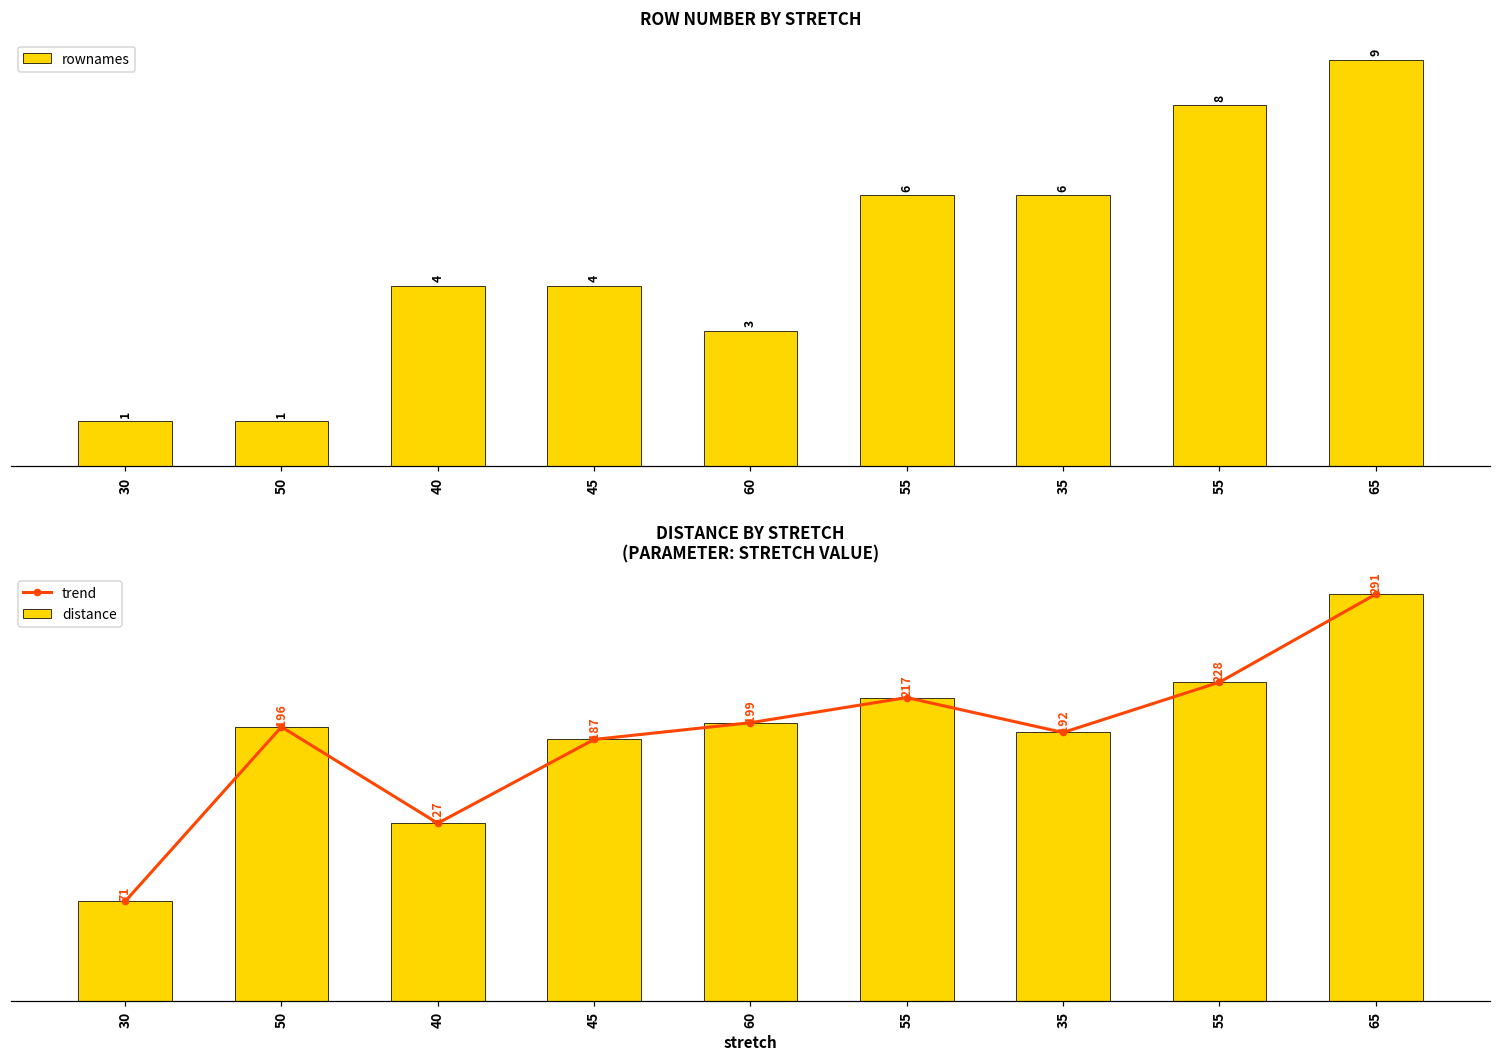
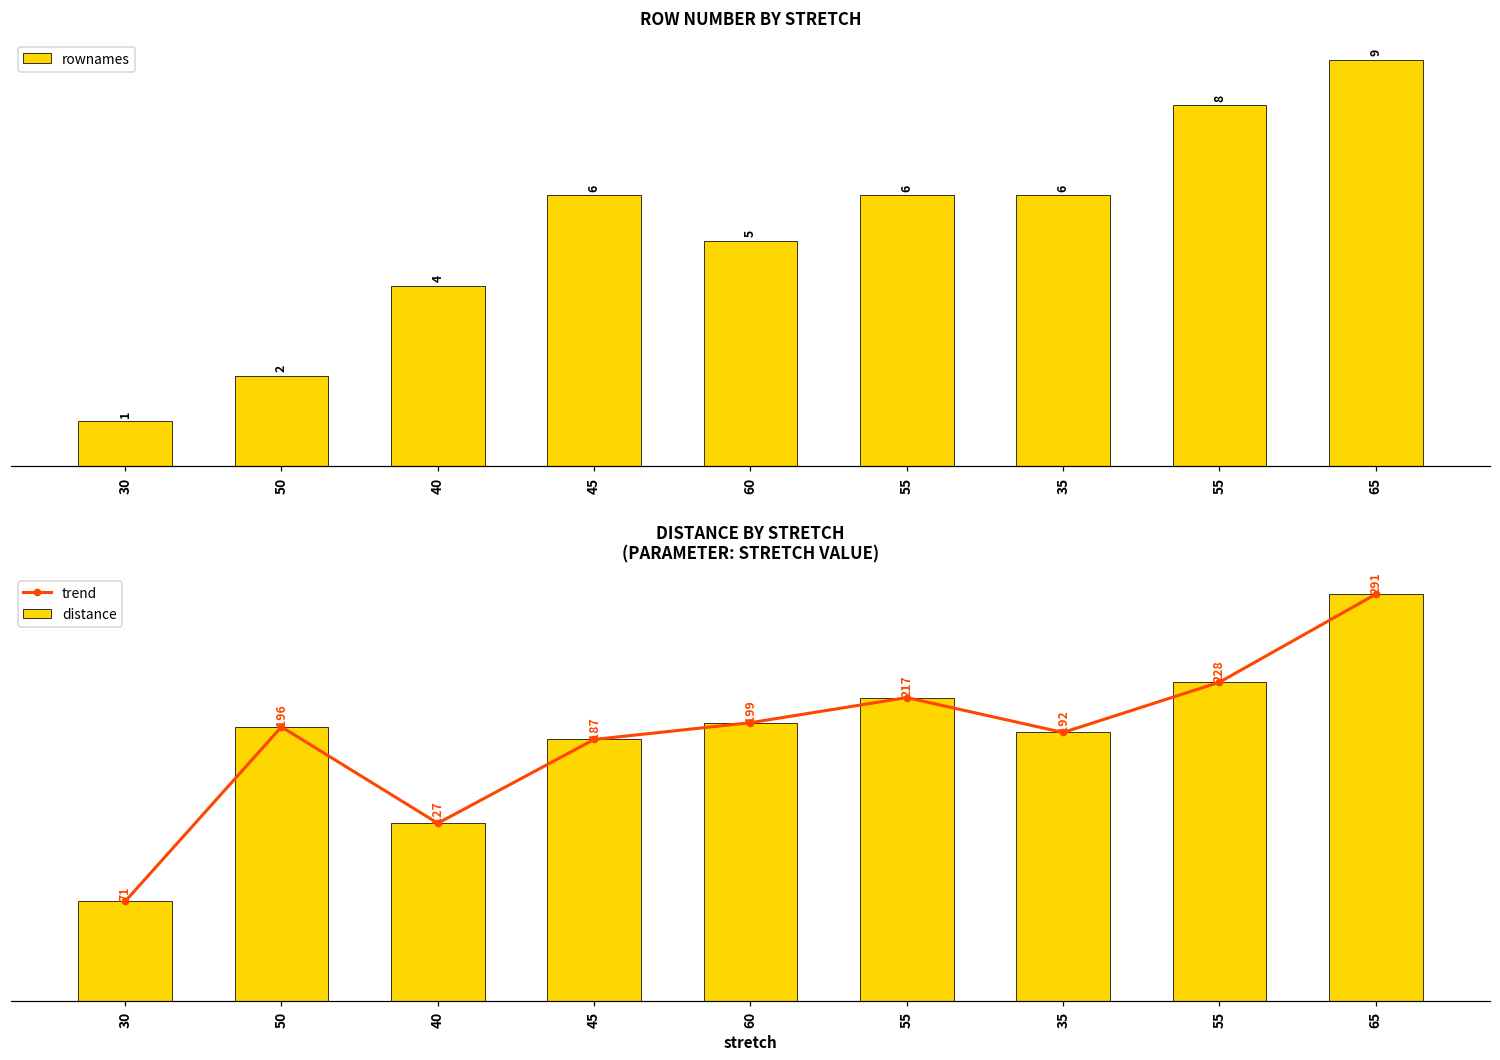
  {
    "ROW NUMBER BY STRETCH": {
      "30": 1,
-     "50": 1,
+     "50": 2,
      "40": 4,
-     "45": 4,
-     "60": 3,
+     "45": 6,
+     "60": 5,
      "35": 6,
      "65": 9
    },
    "DISTANCE BY STRETCH (PARAMETER: STRETCH VALUE)": {
      "30": 71,
      "50": 196,
      "40": 127,
      "45": 187,
      "60": 199,
      "35": 192,
      "65": 291
    }
  }
